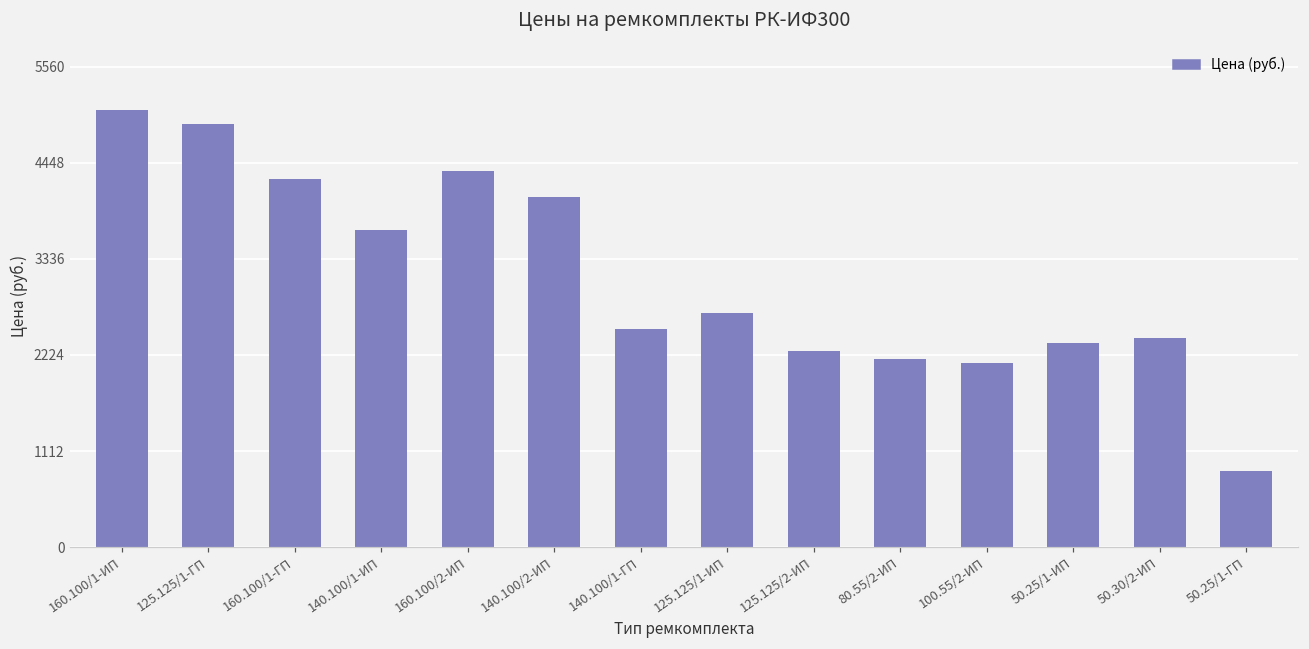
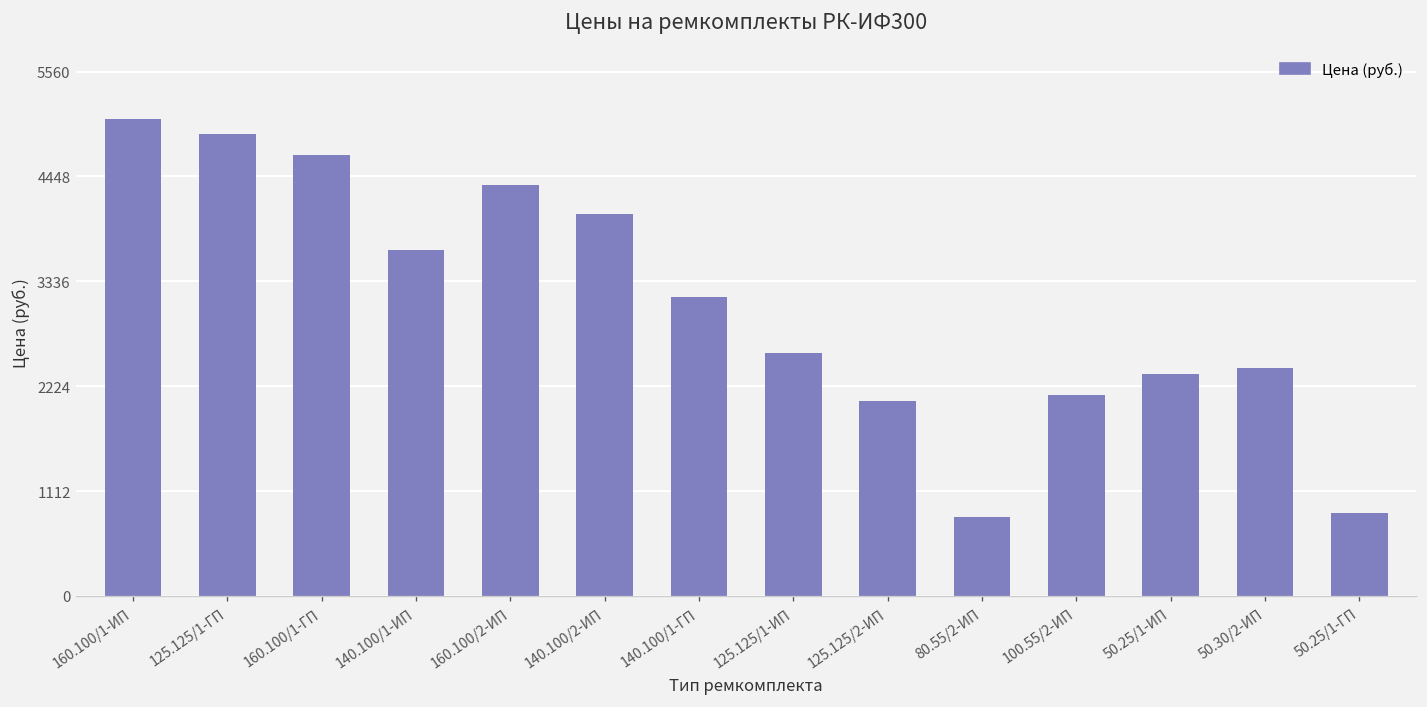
  {
    "160.100/1-ИП": 5100,
    "125.125/1-ГП": 4900,
-   "160.100/1-ГП": 4300,
+   "160.100/1-ГП": 4700,
    "140.100/1-ИП": 3700,
    "160.100/2-ИП": 4400,
    "140.100/2-ИП": 4000,
-   "140.100/1-ГП": 2500,
-   "125.125/1-ИП": 2700,
-   "125.125/2-ИП": 2300,
-   "80.55/2-ИП": 2200,
+   "140.100/1-ГП": 3200,
+   "125.125/1-ИП": 2600,
+   "125.125/2-ИП": 2100,
+   "80.55/2-ИП": 800,
    "100.55/2-ИП": 2100,
    "50.25/1-ИП": 2400,
    "50.30/2-ИП": 2400,
    "50.25/1-ГП": 900
  }
